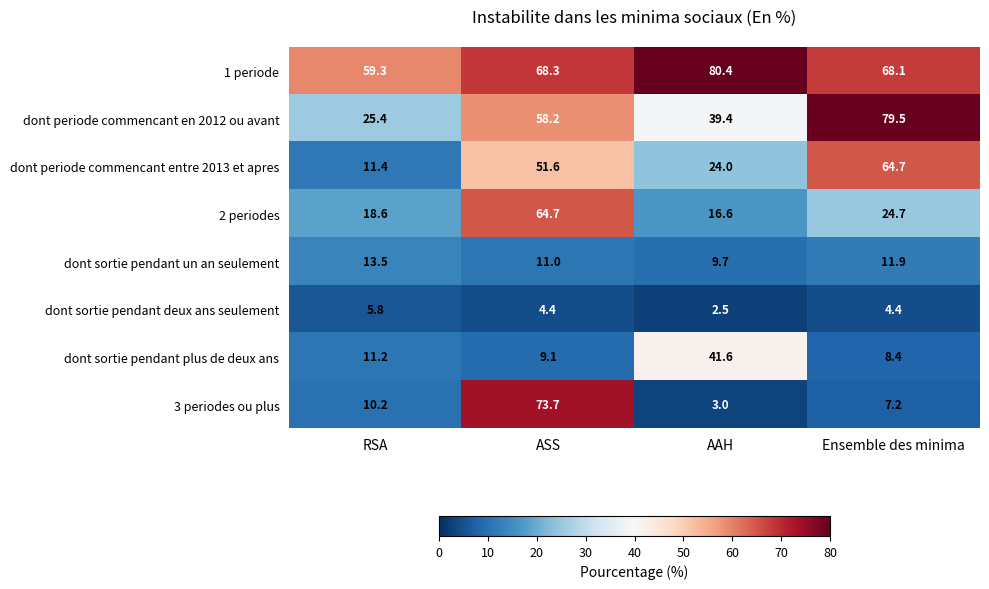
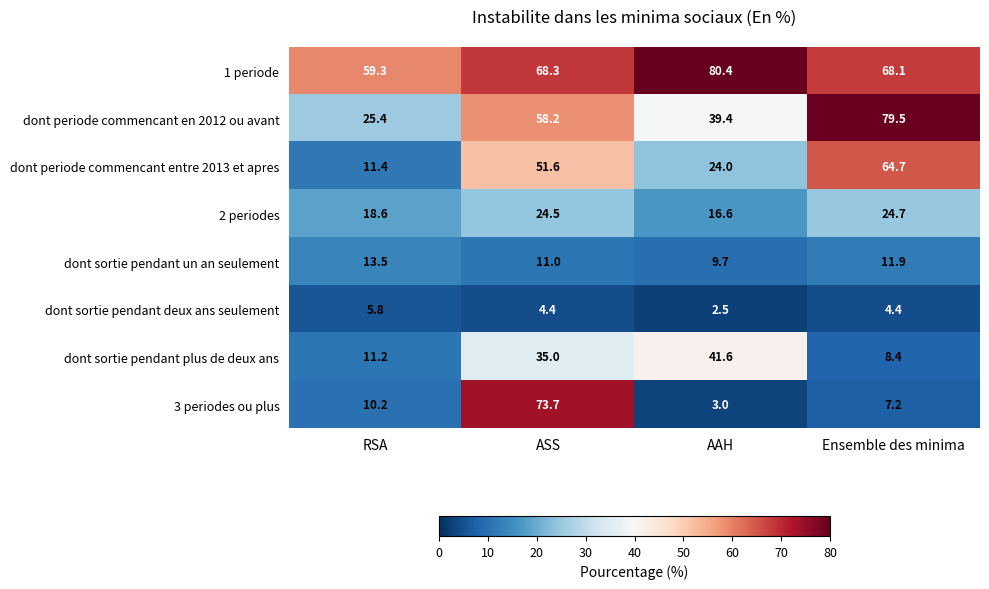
  {
    "1 periode": {
      "RSA": 59.3,
      "ASS": 68.3,
      "AAH": 80.4,
      "Ensemble des minima": 68.1
    },
    "dont periode commencant en 2012 ou avant": {
      "RSA": 25.4,
      "ASS": 58.2,
      "AAH": 39.4,
      "Ensemble des minima": 79.5
    },
    "dont periode commencant entre 2013 et apres": {
      "RSA": 11.4,
      "ASS": 51.6,
      "AAH": 24.0,
      "Ensemble des minima": 64.7
    },
    "2 periodes": {
      "RSA": 18.6,
-     "ASS": 64.7,
+     "ASS": 24.5,
      "AAH": 16.6,
      "Ensemble des minima": 24.7
    },
    "dont sortie pendant un an seulement": {
      "RSA": 13.5,
      "ASS": 11.0,
      "AAH": 9.7,
      "Ensemble des minima": 11.9
    },
    "dont sortie pendant deux ans seulement": {
      "RSA": 5.8,
      "ASS": 4.4,
      "AAH": 2.5,
      "Ensemble des minima": 4.4
    },
    "dont sortie pendant plus de deux ans": {
      "RSA": 11.2,
-     "ASS": 9.1,
+     "ASS": 35.0,
      "AAH": 41.6,
      "Ensemble des minima": 8.4
    },
    "3 periodes ou plus": {
      "RSA": 10.2,
      "ASS": 73.7,
      "AAH": 3.0,
      "Ensemble des minima": 7.2
    }
  }
